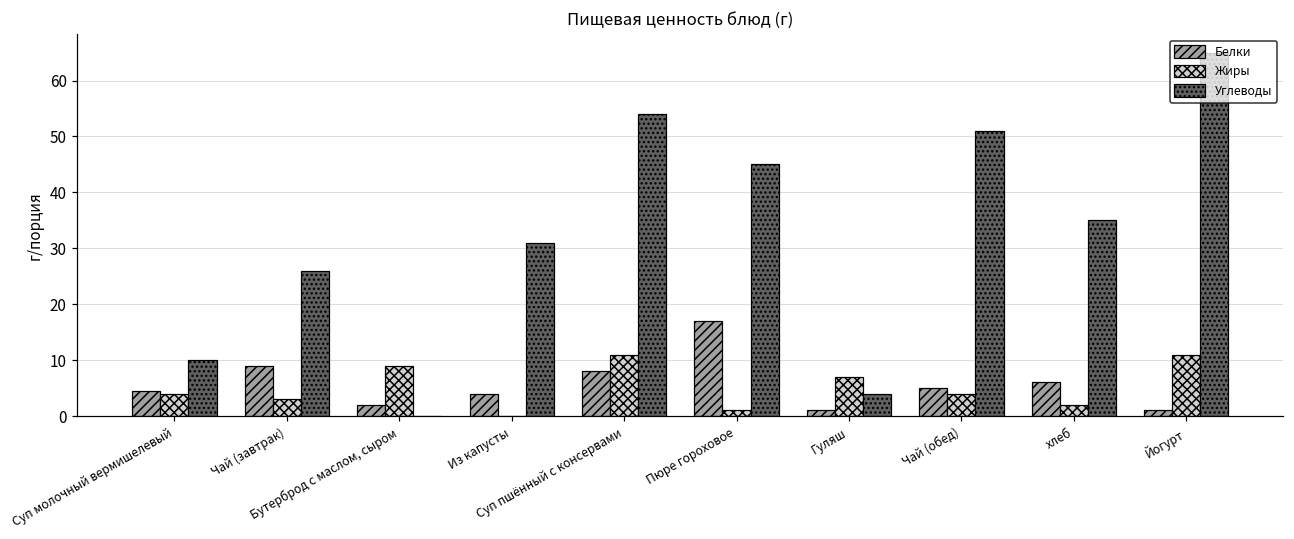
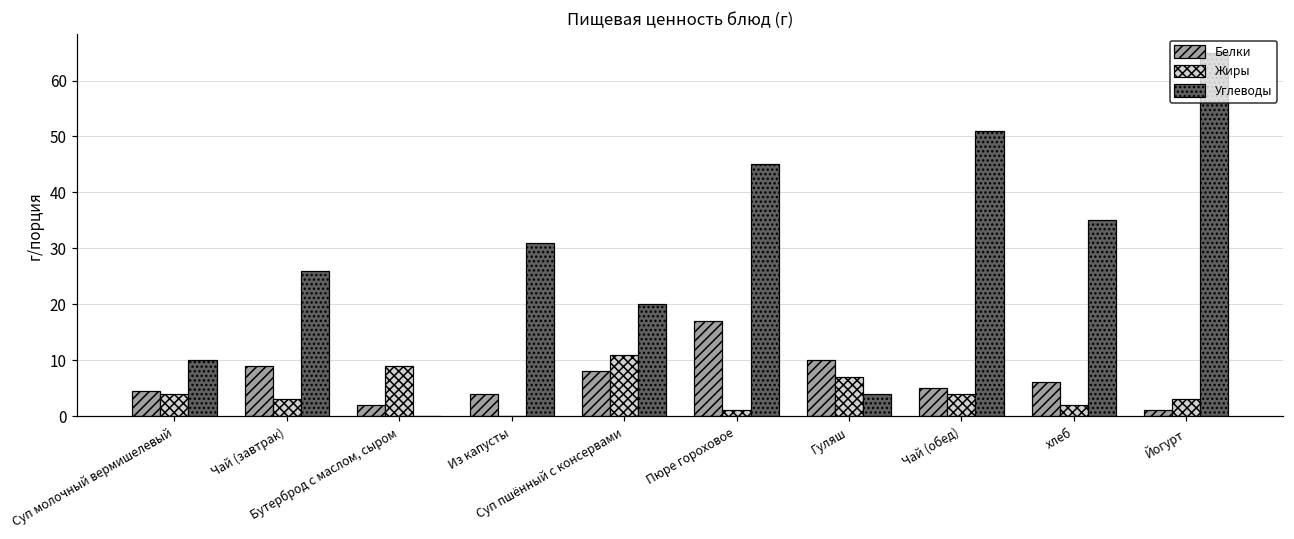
  {
    "Белки": {
      "Суп молочный вермишелевый": 5,
      "Чай (завтрак)": 9,
      "Бутерброд с маслом, сыром": 2,
      "Из капусты": 4,
      "Суп пшённый с консервами": 8,
      "Пюре гороховое": 17,
-     "Гуляш": 1,
+     "Гуляш": 10,
      "Чай (обед)": 5,
      "хлеб": 6,
      "Йогурт": 1
    },
    "Жиры": {
      "Суп молочный вермишелевый": 4,
      "Чай (завтрак)": 3,
      "Бутерброд с маслом, сыром": 9,
      "Из капусты": 0,
      "Суп пшённый с консервами": 11,
      "Пюре гороховое": 1,
      "Гуляш": 7,
      "Чай (обед)": 4,
      "хлеб": 2,
-     "Йогурт": 11
+     "Йогурт": 3
    },
    "Углеводы": {
      "Суп молочный вермишелевый": 10,
      "Чай (завтрак)": 26,
      "Бутерброд с маслом, сыром": 0,
      "Из капусты": 31,
-     "Суп пшённый с консервами": 54,
+     "Суп пшённый с консервами": 20,
      "Пюре гороховое": 45,
      "Гуляш": 4,
      "Чай (обед)": 51,
      "хлеб": 35
    }
  }
